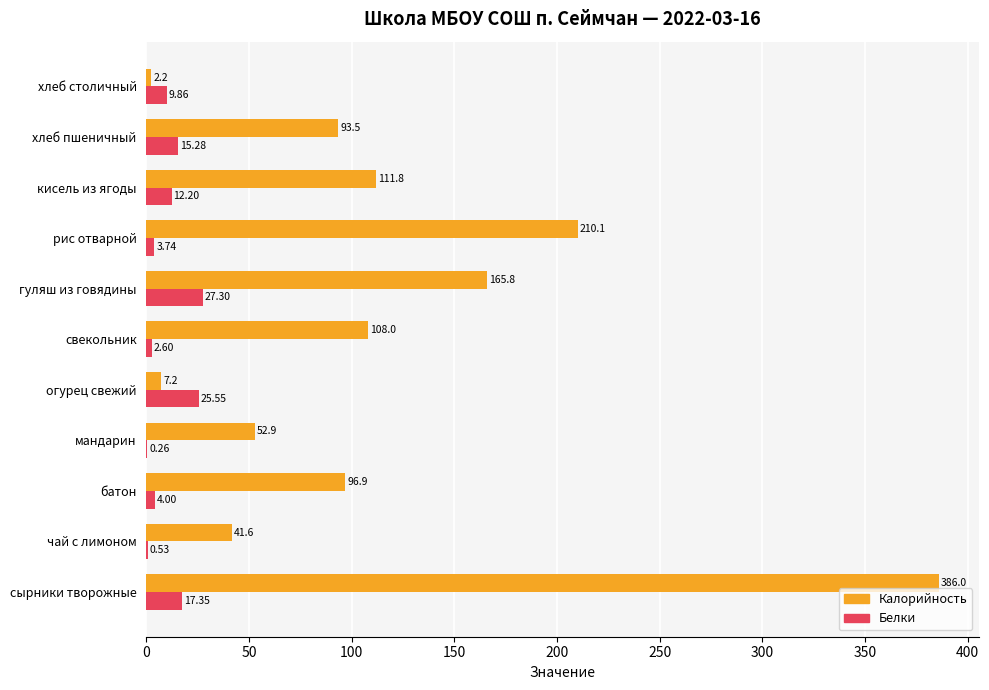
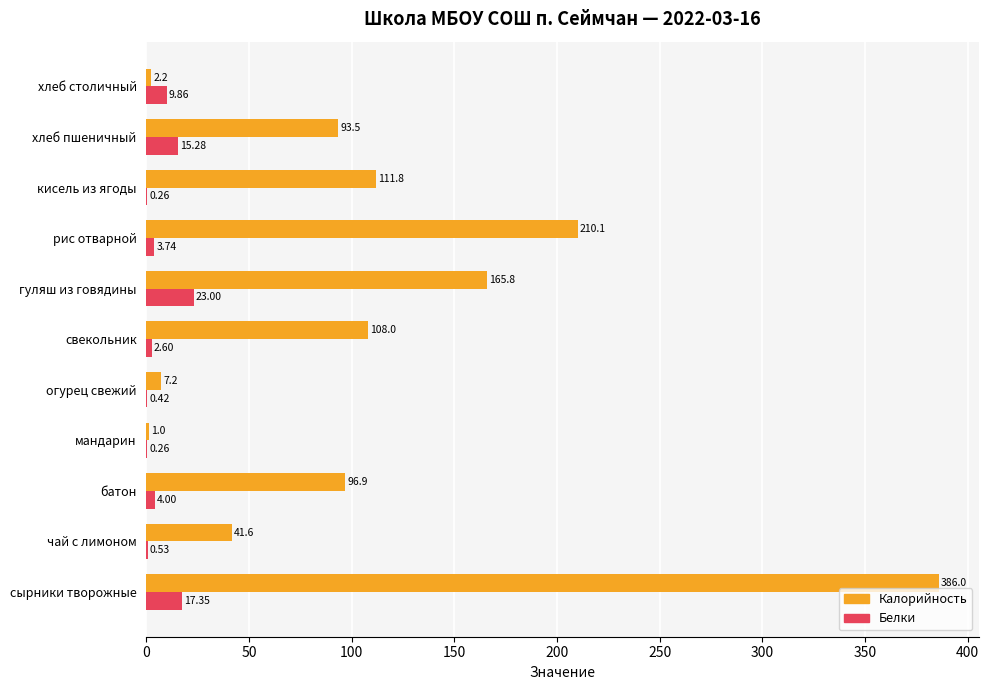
  {
    "Калорийность": {
      "хлеб столичный": 2.2,
      "хлеб пшеничный": 93.5,
      "кисель из ягоды": 111.8,
      "рис отварной": 210.1,
      "гуляш из говядины": 165.8,
      "свекольник": 108.0,
      "огурец свежий": 7.2,
-     "мандарин": 52.9,
+     "мандарин": 1.0,
      "батон": 96.9,
      "чай с лимоном": 41.6,
      "сырники творожные": 386.0
    },
    "Белки": {
      "хлеб столичный": 9.86,
      "хлеб пшеничный": 15.28,
-     "кисель из ягоды": 12.20,
+     "кисель из ягоды": 0.26,
      "рис отварной": 3.74,
-     "гуляш из говядины": 27.30,
+     "гуляш из говядины": 23.00,
      "свекольник": 2.60,
-     "огурец свежий": 25.55,
+     "огурец свежий": 0.42,
      "мандарин": 0.26,
      "батон": 4.00,
      "чай с лимоном": 0.53,
      "сырники творожные": 17.35
    }
  }
